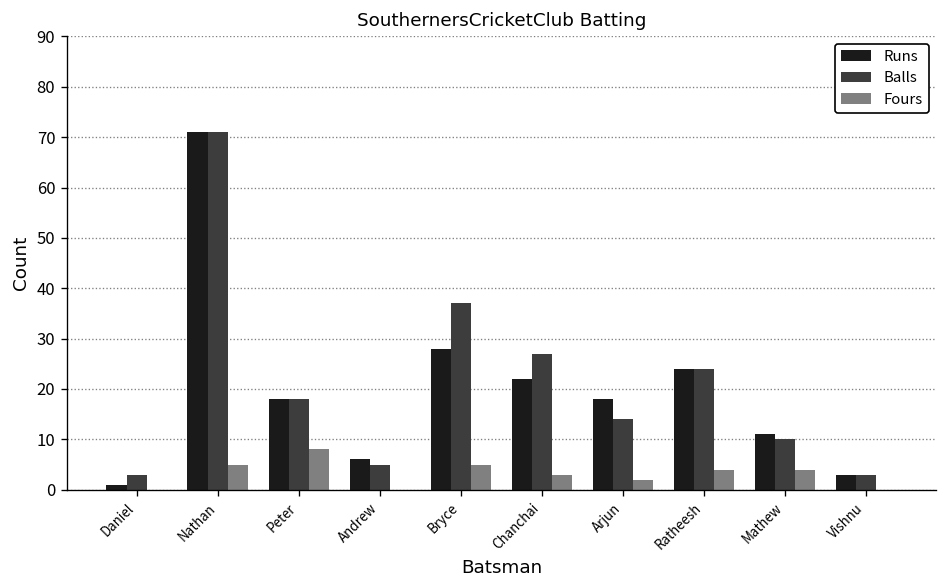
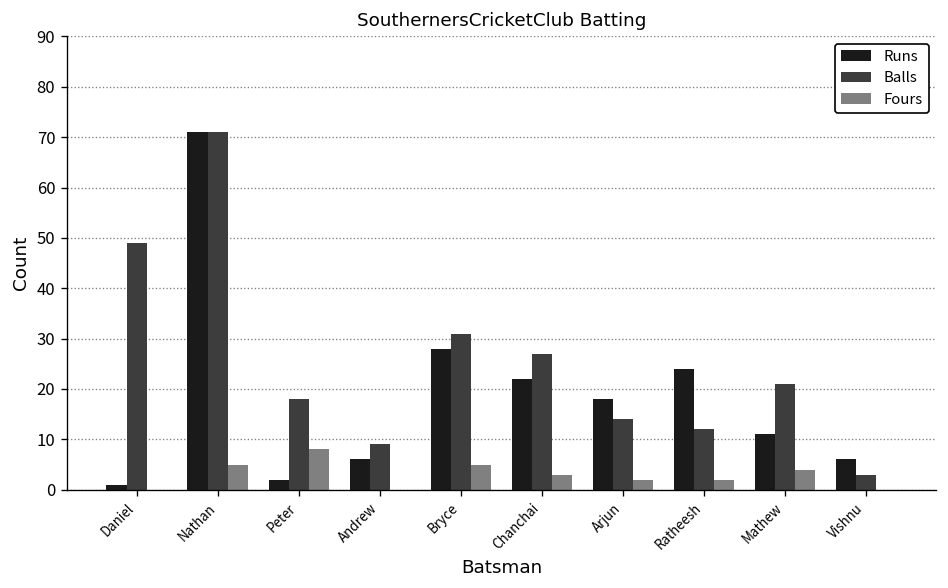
  {
    "Runs": {
      "Daniel": 1,
      "Nathan": 71,
-     "Peter": 18,
+     "Peter": 2,
      "Andrew": 6,
      "Bryce": 28,
      "Chanchai": 22,
      "Arjun": 18,
      "Ratheesh": 24,
      "Mathew": 11,
-     "Vishnu": 3
+     "Vishnu": 6
    },
    "Balls": {
-     "Daniel": 3,
+     "Daniel": 49,
      "Nathan": 71,
      "Peter": 18,
-     "Andrew": 5,
-     "Bryce": 37,
+     "Andrew": 9,
+     "Bryce": 31,
      "Chanchai": 27,
      "Arjun": 14,
-     "Ratheesh": 24,
-     "Mathew": 10,
+     "Ratheesh": 12,
+     "Mathew": 21,
      "Vishnu": 3
    },
    "Fours": {
      "Daniel": 0,
      "Nathan": 5,
      "Peter": 8,
      "Andrew": 0,
      "Bryce": 5,
      "Chanchai": 3,
      "Arjun": 2,
-     "Ratheesh": 4,
+     "Ratheesh": 2,
      "Mathew": 4,
      "Vishnu": 0
    }
  }
